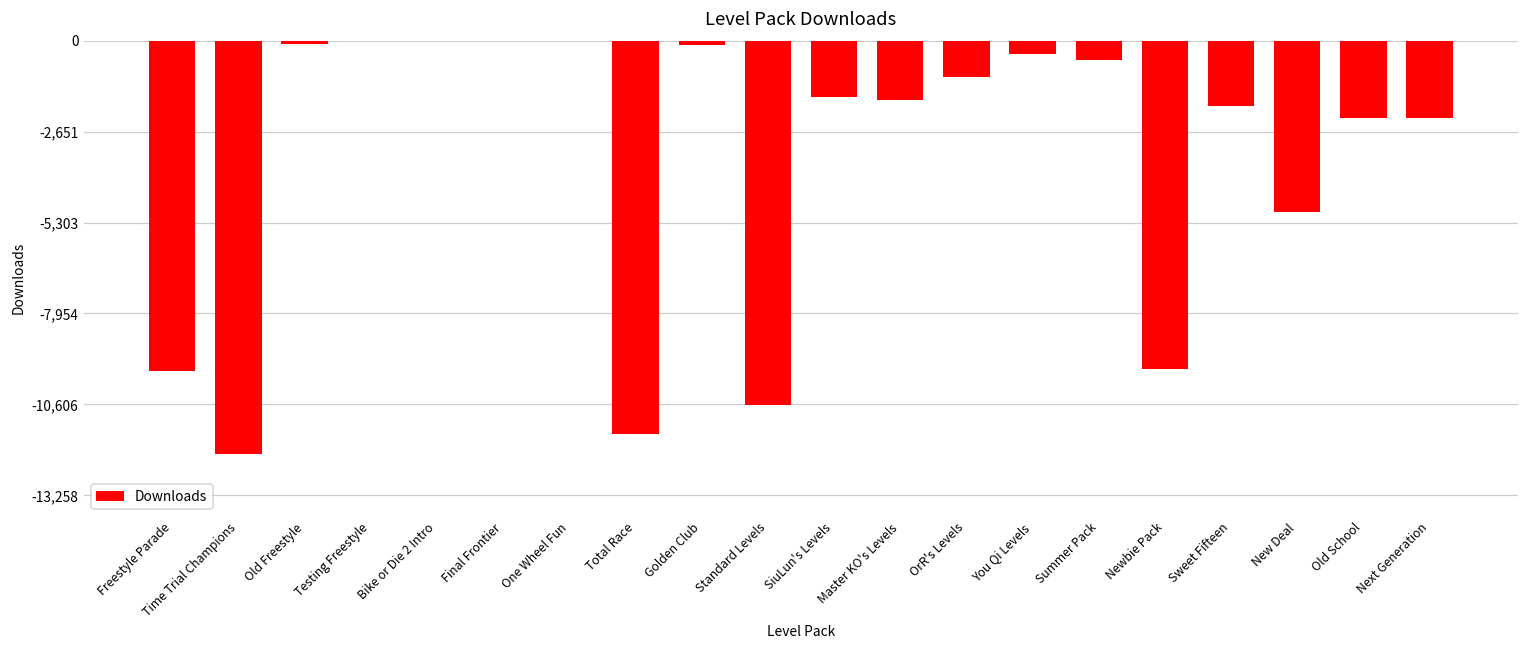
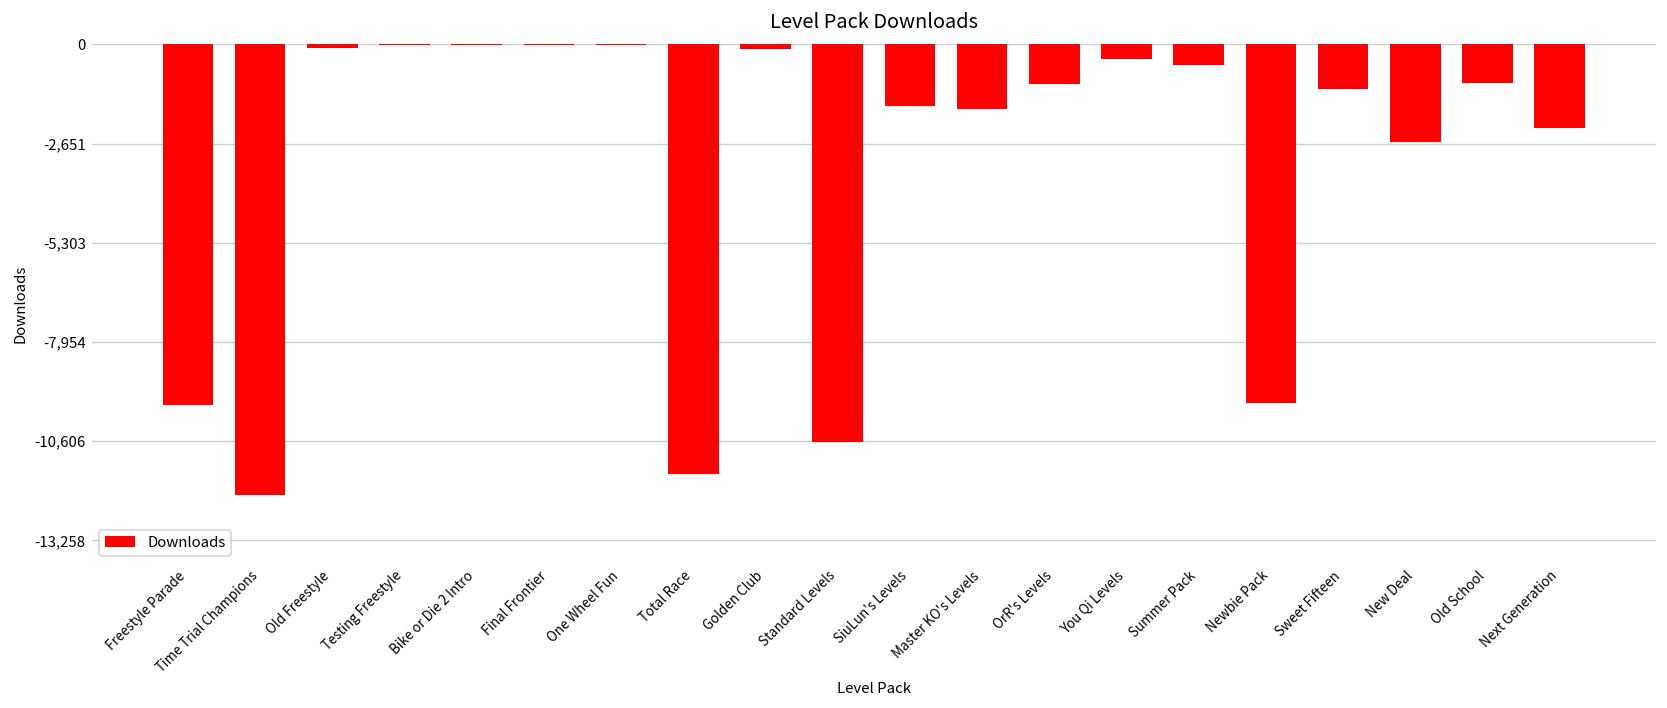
  {
    "Freestyle Parade": "-9,600",
    "Time Trial Champions": "-12,100",
    "Old Freestyle": "-100",
    "Total Race": "-11,500",
    "Golden Club": "-100",
    "Standard Levels": "-10,600",
    "SiuLun's Levels": "-1,700",
    "Master KO's Levels": "-1,700",
    "OrR's Levels": "-1,100",
    "You Qi Levels": "-400",
    "Summer Pack": "-600",
    "Newbie Pack": "-9,600",
-   "Sweet Fifteen": "-1,900",
-   "New Deal": "-5,000",
-   "Old School": "-2,200",
+   "Sweet Fifteen": "-1,200",
+   "New Deal": "-2,600",
+   "Old School": "-1,000",
    "Next Generation": "-2,200"
  }
